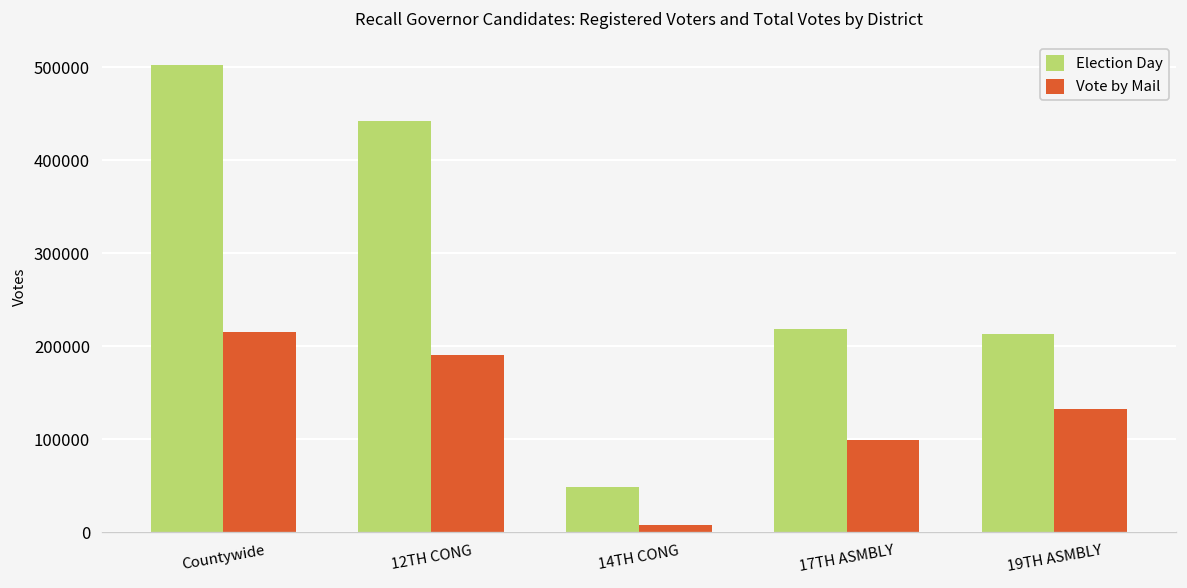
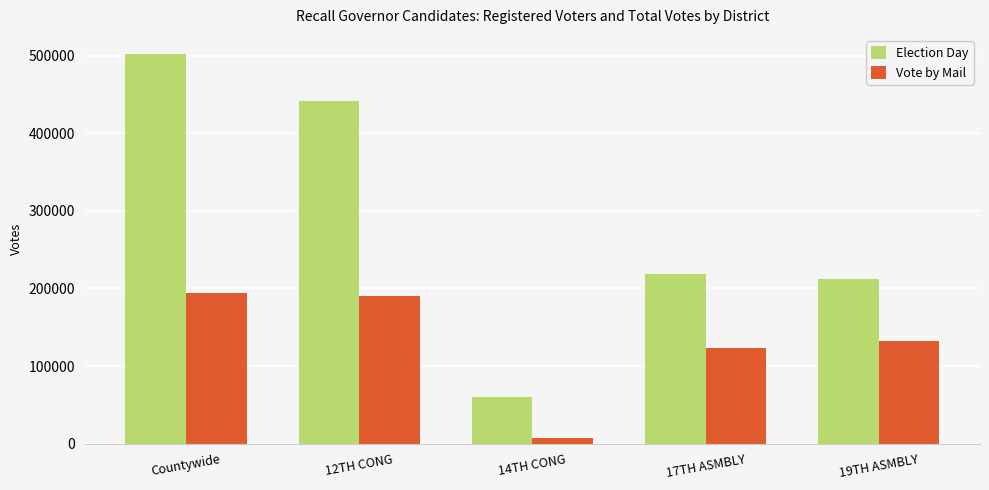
  {
    "Election Day": {
      "Countywide": 500000,
      "12TH CONG": 440000,
-     "14TH CONG": 50000,
+     "14TH CONG": 60000,
      "17TH ASMBLY": 220000,
      "19TH ASMBLY": 210000
    },
    "Vote by Mail": {
-     "Countywide": 210000,
+     "Countywide": 190000,
      "12TH CONG": 190000,
      "14TH CONG": 10000,
-     "17TH ASMBLY": 100000,
+     "17TH ASMBLY": 120000,
      "19TH ASMBLY": 130000
    }
  }
